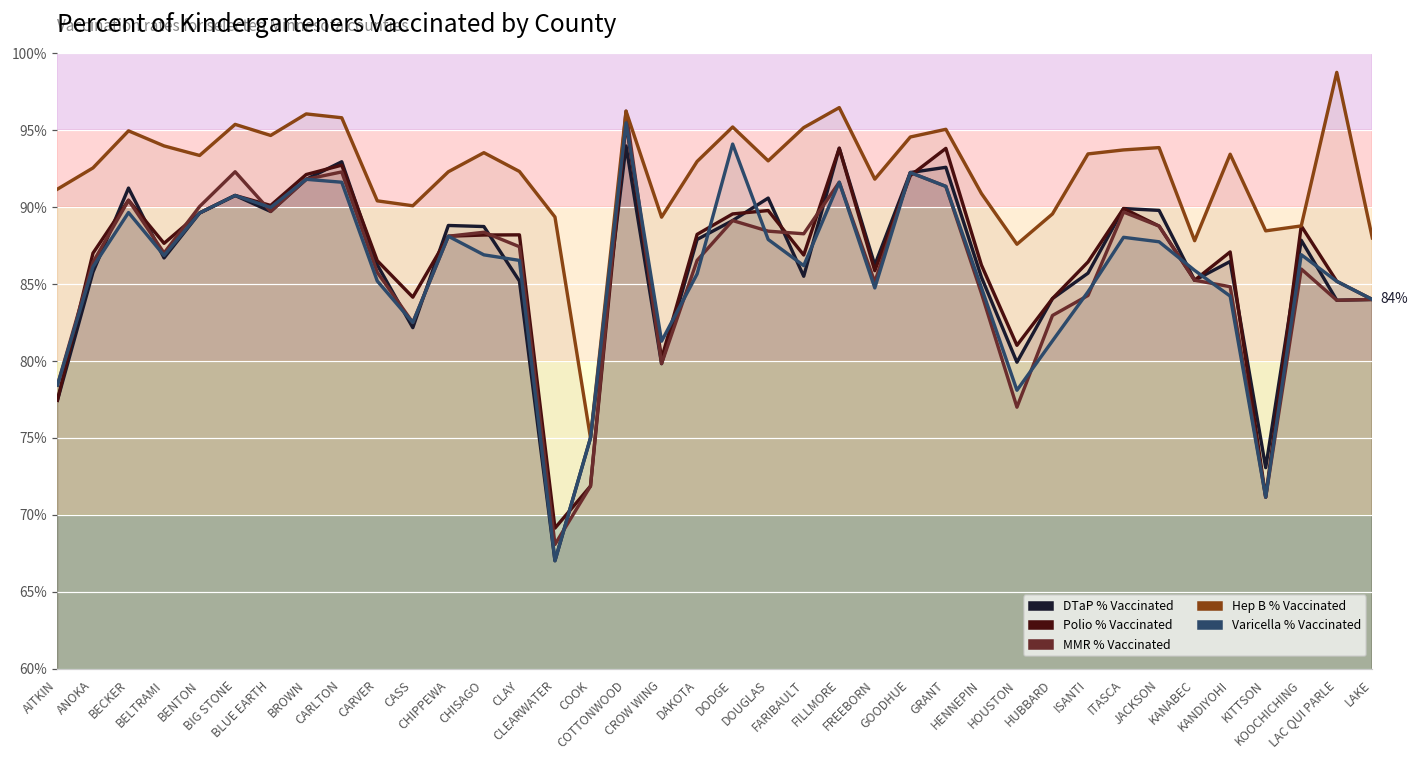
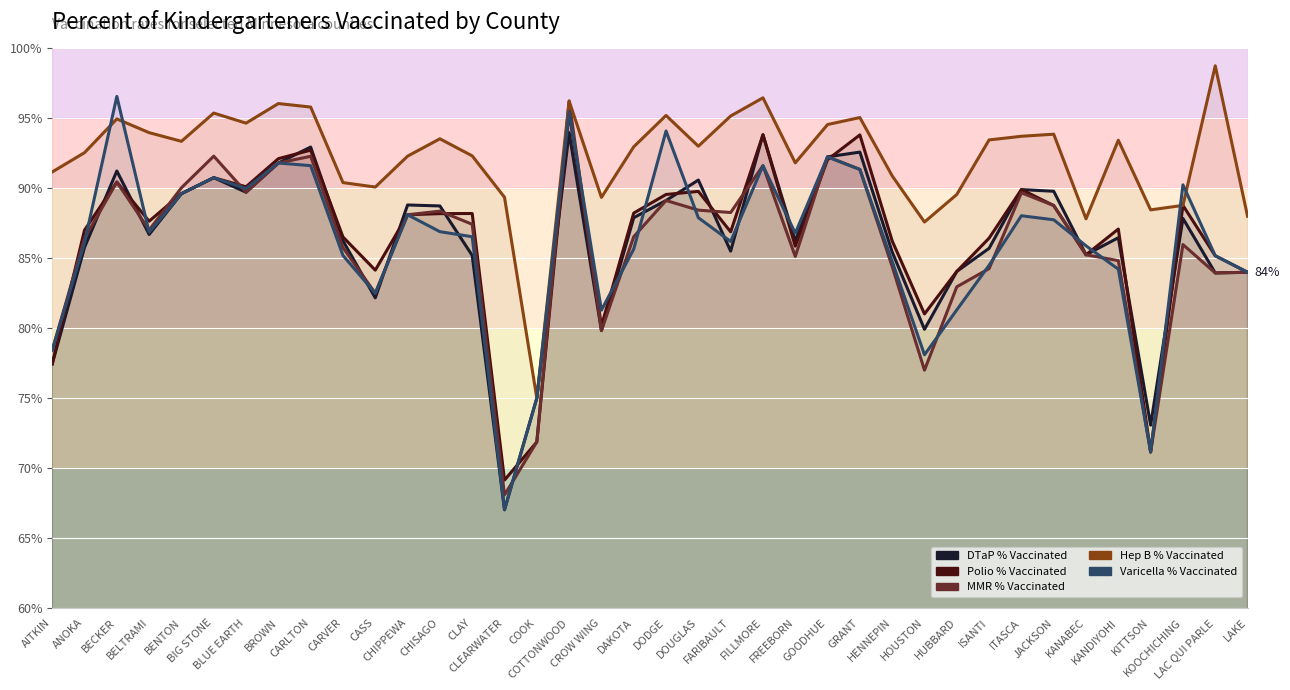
  {
    "Varicella % Vaccinated": {
      "ANOKA": "86.1%",
-     "BECKER": "89.6%",
+     "BECKER": "96.6%",
      "CARLTON": "91.6%",
      "CARVER": "85.2%",
      "CHISAGO": "86.9%",
      "CLAY": "86.5%",
      "CROW WING": "81.3%",
      "DAKOTA": "85.7%",
      "DODGE": "94.1%",
      "DOUGLAS": "87.9%",
      "FARIBAULT": "86.2%",
-     "FREEBORN": "84.8%",
+     "FREEBORN": "86.8%",
      "HENNEPIN": "84.8%",
      "HOUSTON": "78.1%",
      "HUBBARD": "81.3%",
      "ISANTI": "84.5%",
      "ITASCA": "88.0%",
      "JACKSON": "87.8%",
      "KANABEC": "85.9%",
      "KANDIYOHI": "84.2%",
-     "KOOCHICHING": "86.9%"
+     "KOOCHICHING": "90.3%"
    }
  }
